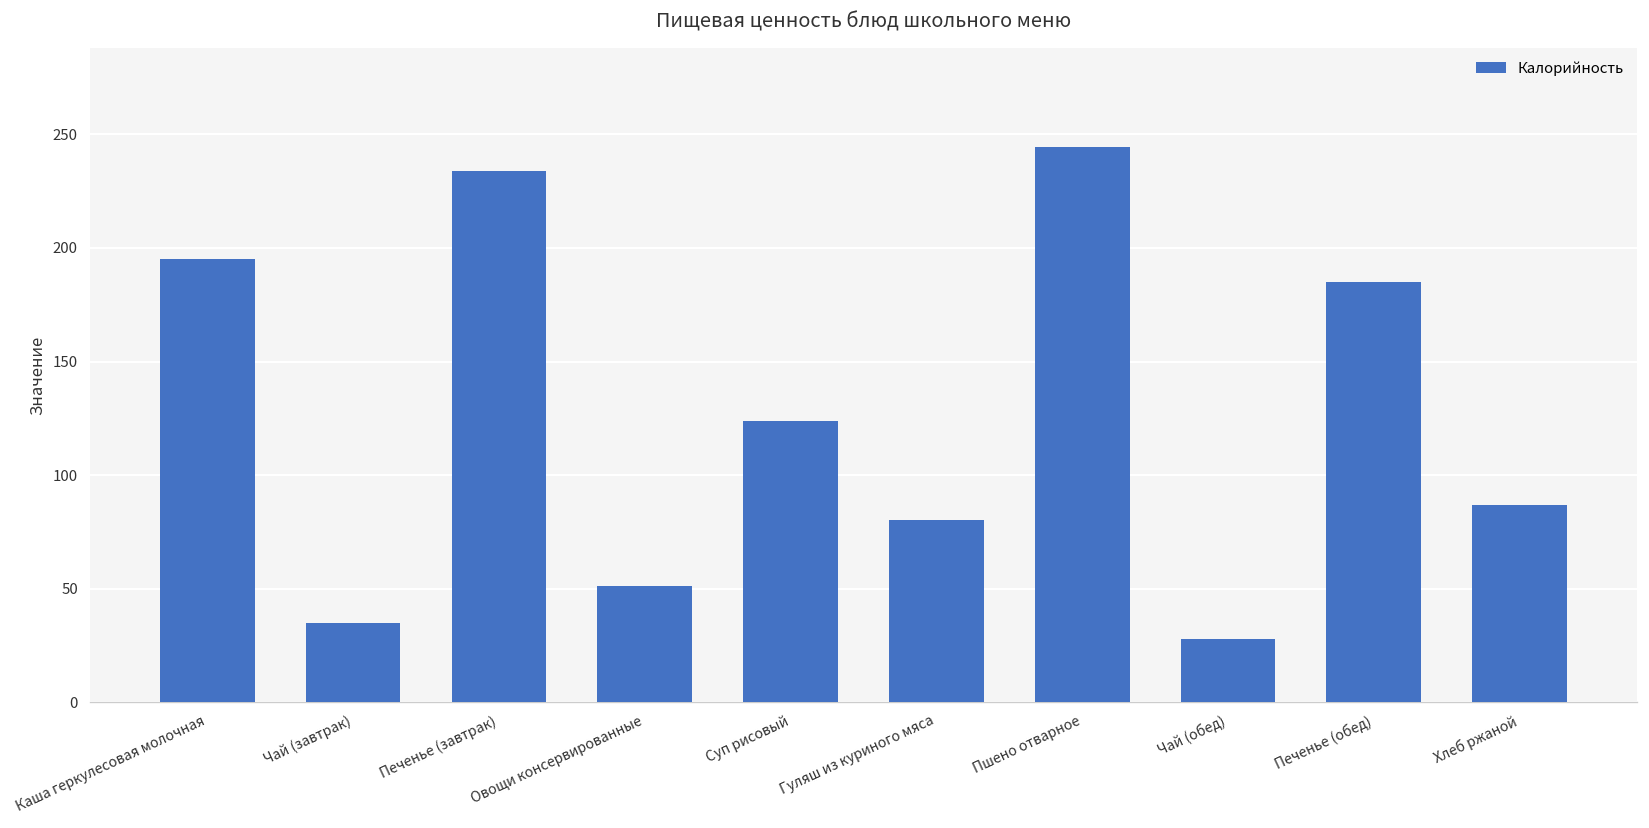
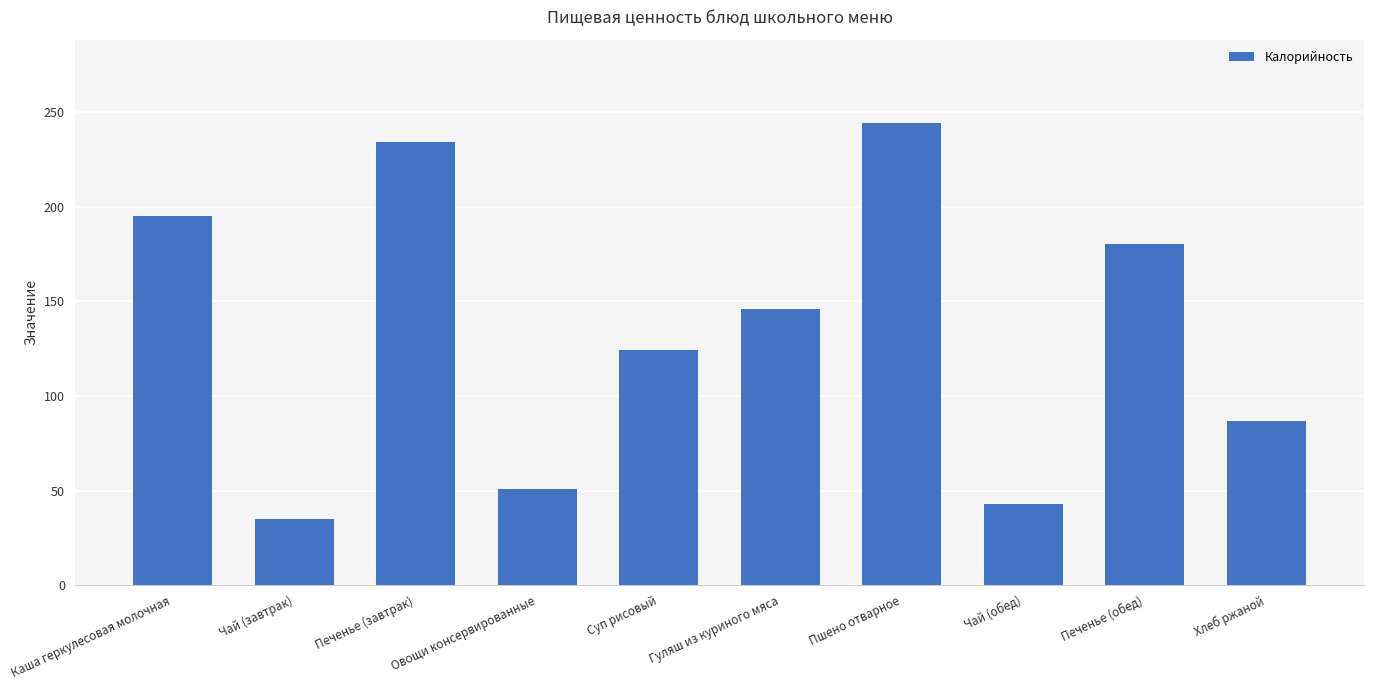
  {
    "Каша геркулесовая молочная": 195,
    "Чай (завтрак)": 35,
    "Печенье (завтрак)": 234,
    "Овощи консервированные": 51,
    "Суп рисовый": 124,
-   "Гуляш из куриного мяса": 80,
+   "Гуляш из куриного мяса": 146,
    "Пшено отварное": 244,
-   "Чай (обед)": 28,
-   "Печенье (обед)": 185,
+   "Чай (обед)": 43,
+   "Печенье (обед)": 180,
    "Хлеб ржаной": 87
  }
